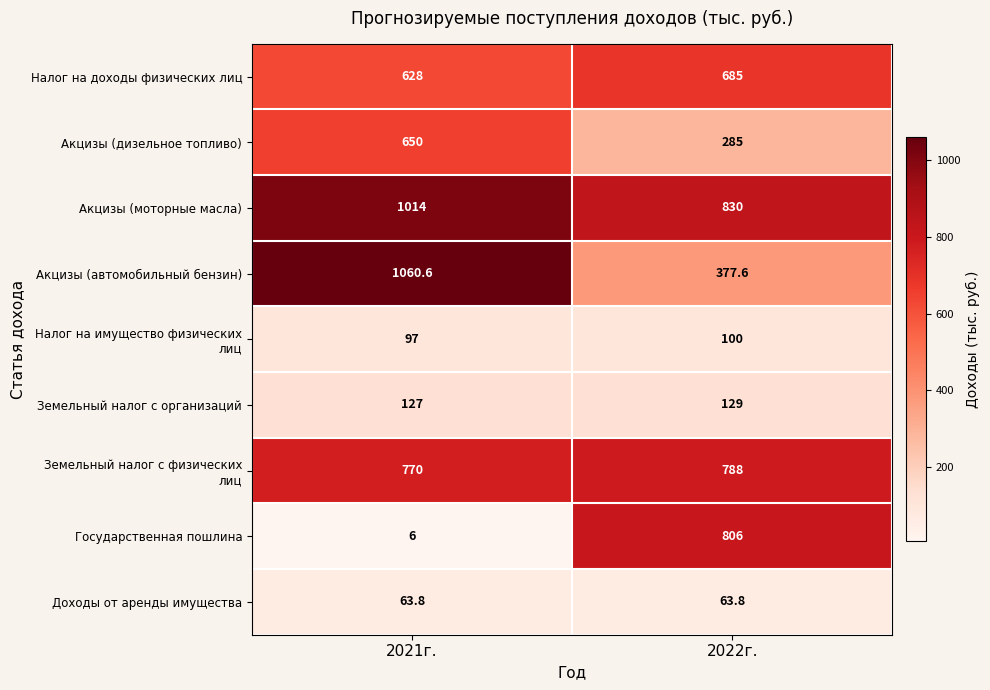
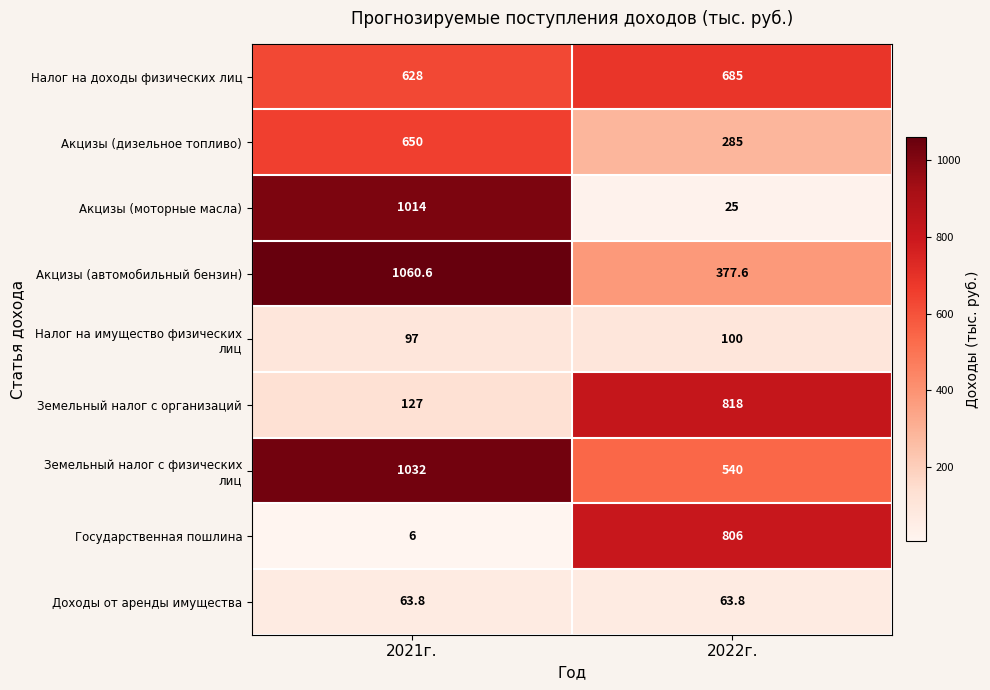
  {
    "Налог на доходы физических лиц": {
      "2021г.": 628,
      "2022г.": 685
    },
    "Акцизы (дизельное топливо)": {
      "2021г.": 650,
      "2022г.": 285
    },
    "Акцизы (моторные масла)": {
      "2021г.": 1014,
-     "2022г.": 830
+     "2022г.": 25
    },
    "Акцизы (автомобильный бензин)": {
      "2021г.": 1060.6,
      "2022г.": 377.6
    },
    "Налог на имущество физических лиц": {
      "2021г.": 97,
      "2022г.": 100
    },
    "Земельный налог с организаций": {
      "2021г.": 127,
-     "2022г.": 129
+     "2022г.": 818
    },
    "Земельный налог с физических лиц": {
-     "2021г.": 770,
-     "2022г.": 788
+     "2021г.": 1032,
+     "2022г.": 540
    },
    "Государственная пошлина": {
      "2021г.": 6,
      "2022г.": 806
    },
    "Доходы от аренды имущества": {
      "2021г.": 63.8,
      "2022г.": 63.8
    }
  }
